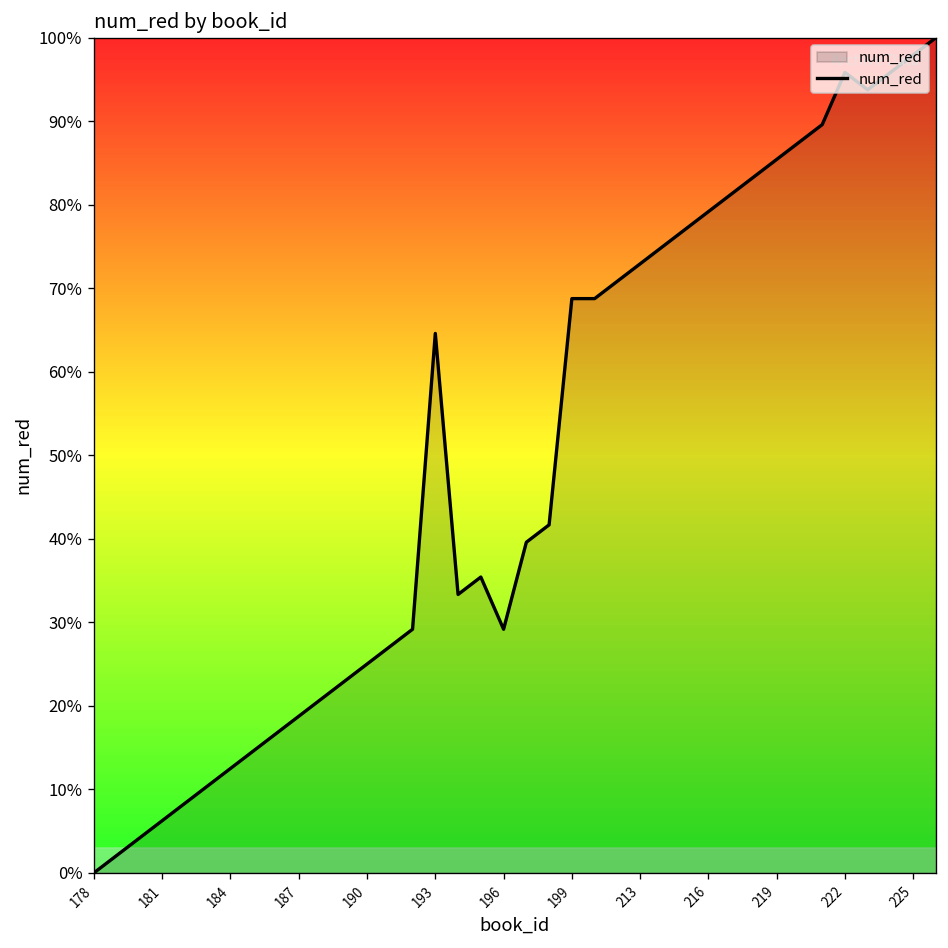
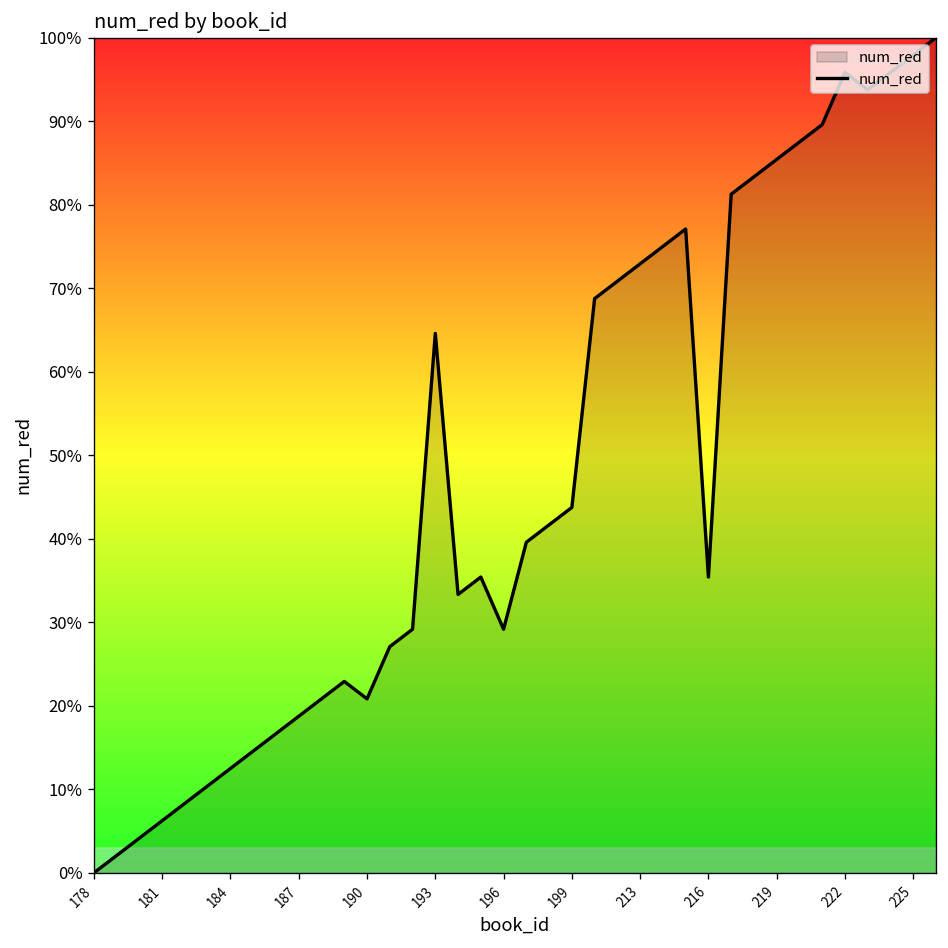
  {
    "181": "6%",
    "184": "13%",
    "187": "19%",
-   "190": "25%",
+   "190": "21%",
    "193": "65%",
    "196": "29%",
-   "199": "69%",
+   "199": "44%",
    "213": "73%",
-   "216": "79%",
+   "216": "35%",
    "219": "85%"
  }
